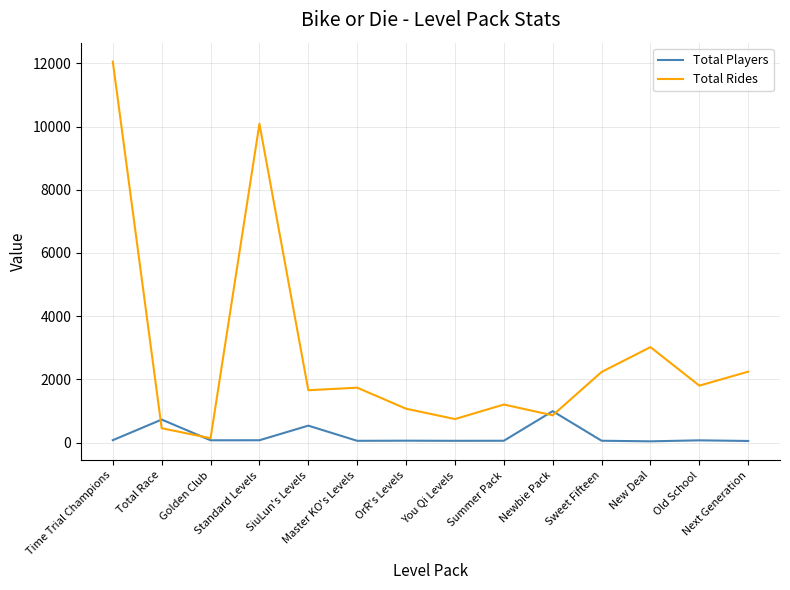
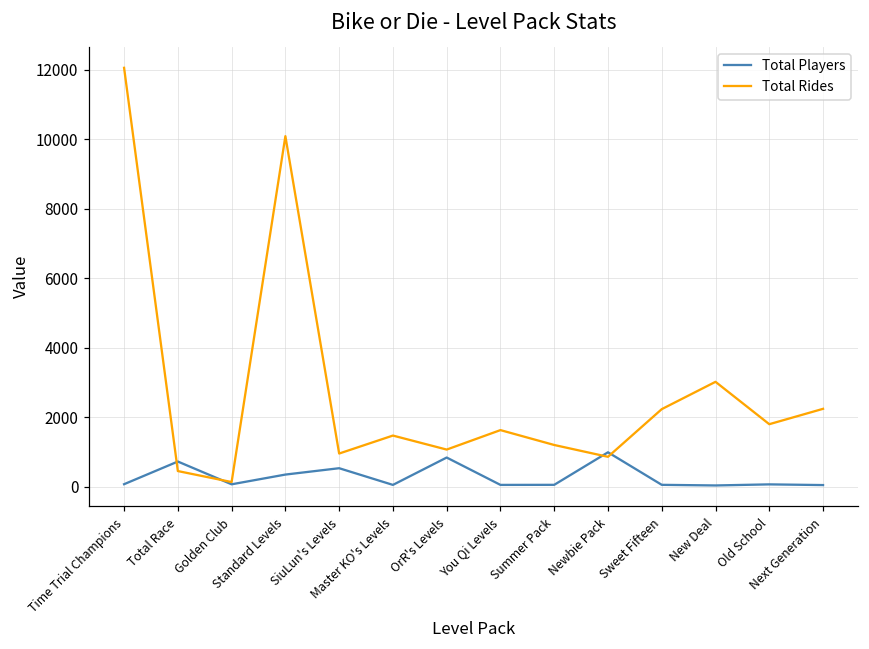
  {
    "Total Players": {
      "Time Trial Champions": 100,
      "Total Race": 700,
-     "Standard Levels": 100,
+     "Standard Levels": 400,
      "SiuLun's Levels": 500,
      "Master KO's Levels": 100,
-     "OrR's Levels": 100,
+     "OrR's Levels": 800,
      "You Qi Levels": 100,
      "Summer Pack": 100,
      "Newbie Pack": 1000,
      "Sweet Fifteen": 100,
      "New Deal": 0,
      "Old School": 100,
      "Next Generation": 100
    },
    "Total Rides": {
      "Time Trial Champions": 12100,
      "Total Race": 500,
      "Standard Levels": 10100,
-     "SiuLun's Levels": 1700,
-     "Master KO's Levels": 1700,
+     "SiuLun's Levels": 1000,
+     "Master KO's Levels": 1500,
      "OrR's Levels": 1100,
-     "You Qi Levels": 700,
+     "You Qi Levels": 1600,
      "Summer Pack": 1200,
      "Newbie Pack": 900,
      "Sweet Fifteen": 2200,
      "New Deal": 3000,
      "Old School": 1800,
      "Next Generation": 2200
    }
  }
